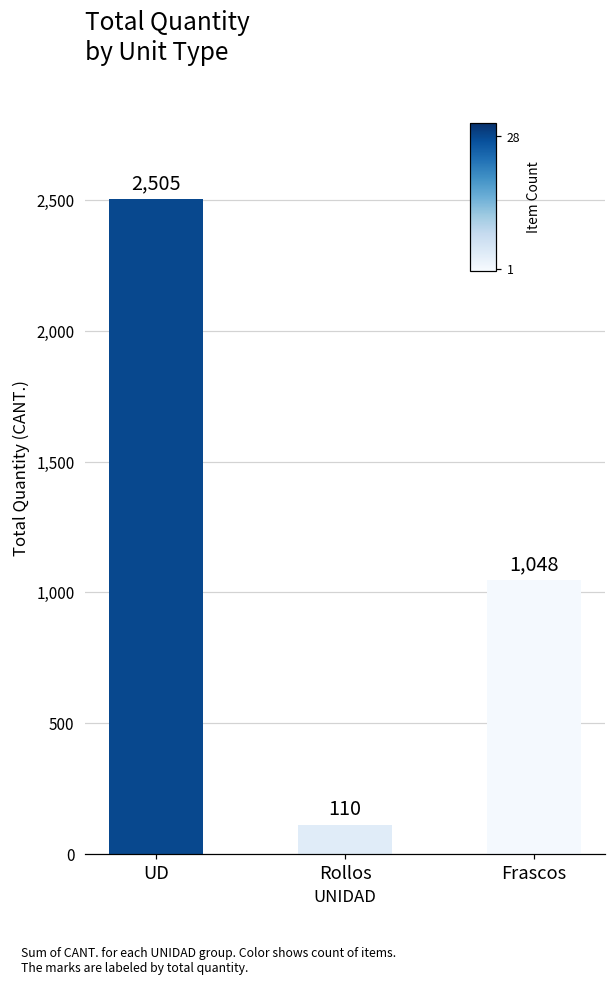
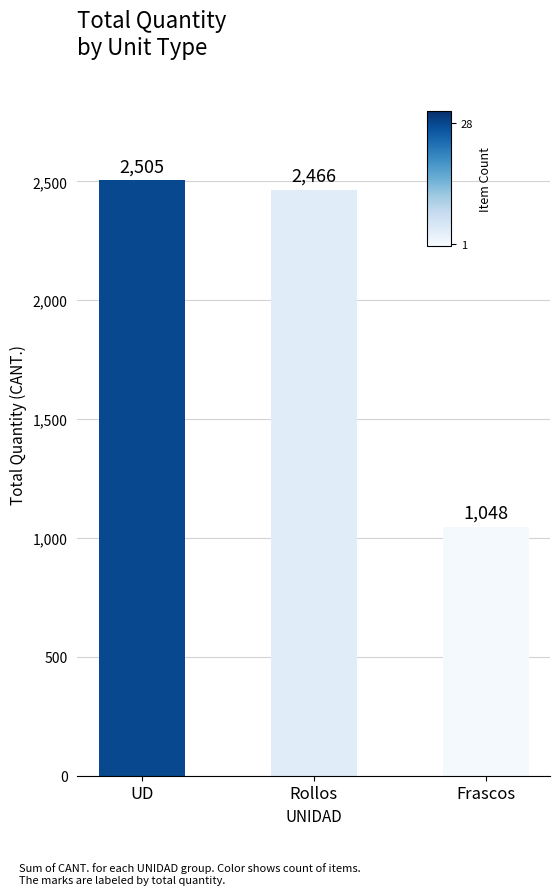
  {
    "UD": "2,505",
-   "Rollos": "110",
+   "Rollos": "2,466",
    "Frascos": "1,048"
  }
